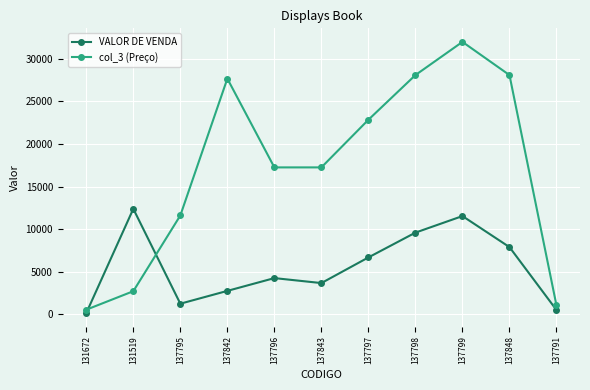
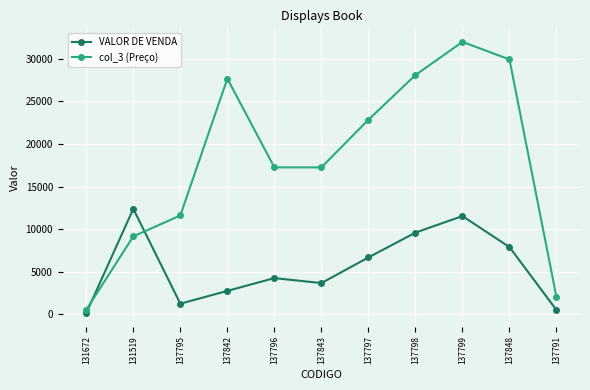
  {
    "VALOR DE VENDA": {
      "131672": 0,
      "131519": 12000,
      "137795": 1000,
      "137842": 3000,
      "137796": 4000,
      "137843": 4000,
      "137797": 7000,
      "137798": 10000,
      "137799": 12000,
      "137848": 8000,
      "137791": 0
    },
    "col_3 (Preço)": {
      "131672": 1000,
-     "131519": 3000,
+     "131519": 9000,
      "137795": 12000,
      "137842": 28000,
      "137796": 17000,
      "137843": 17000,
      "137797": 23000,
      "137798": 28000,
      "137799": 32000,
-     "137848": 28000,
-     "137791": 1000
+     "137848": 30000,
+     "137791": 2000
    }
  }
